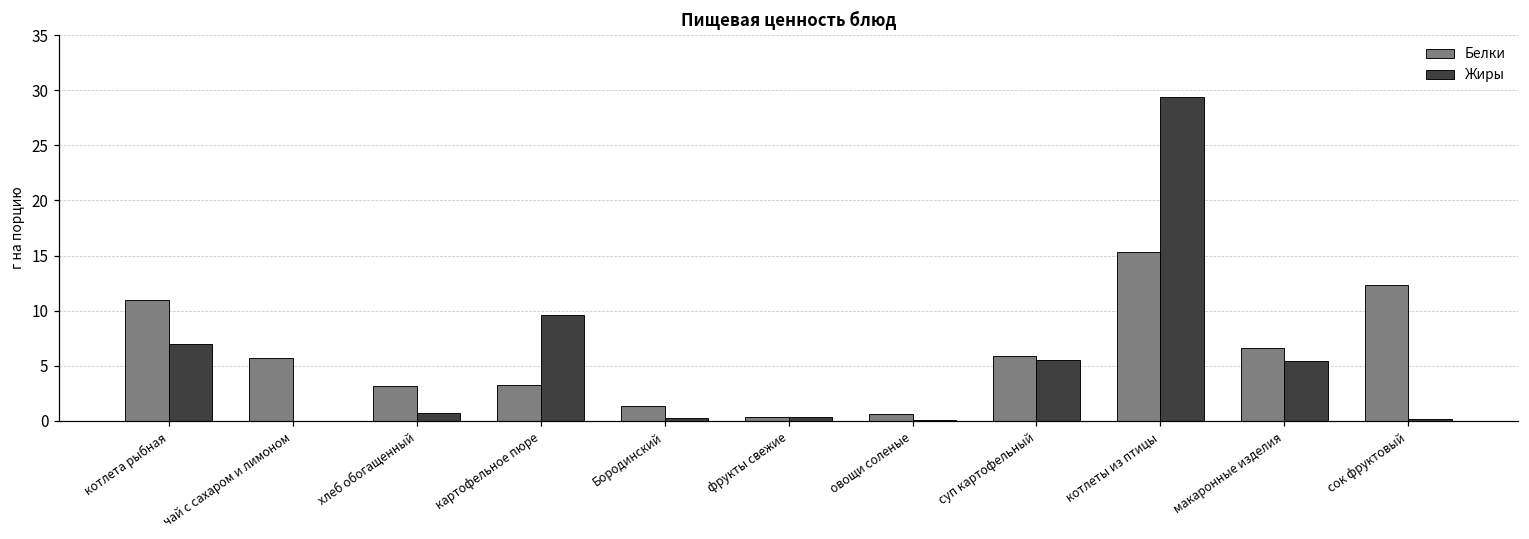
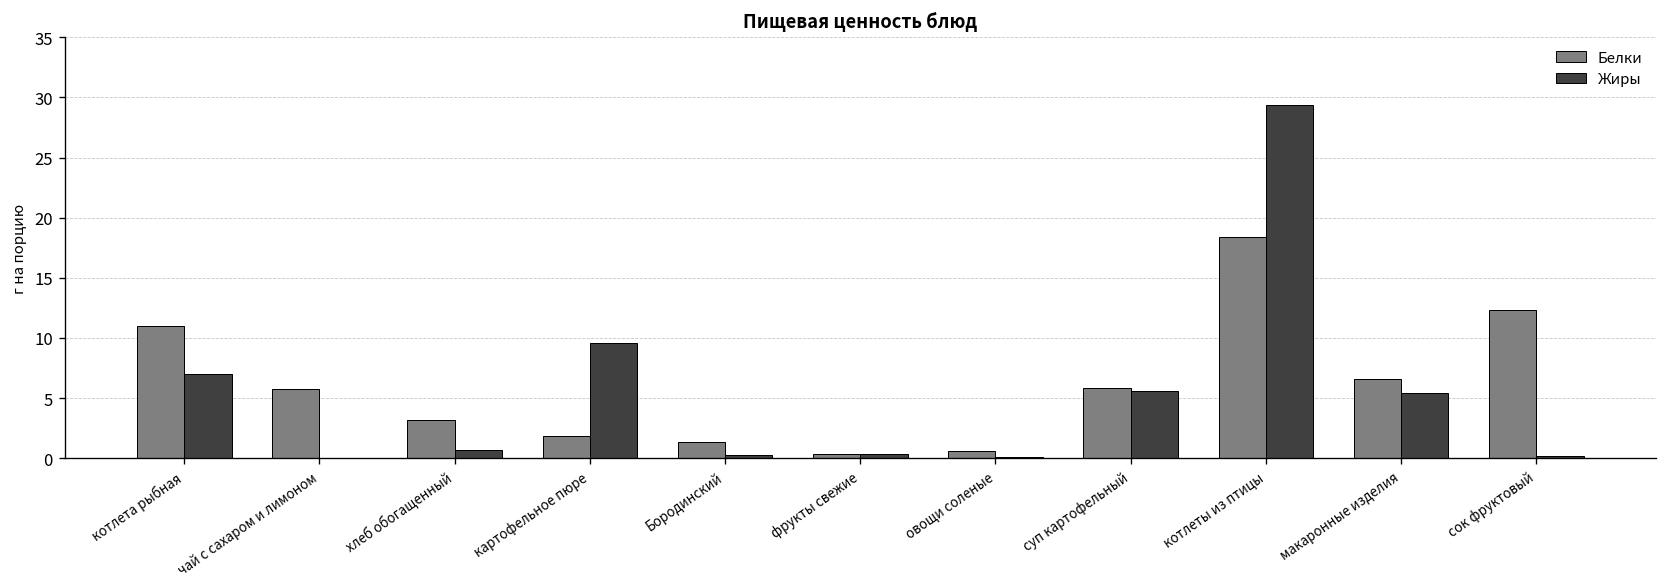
  {
    "Белки": {
      "котлета рыбная": 11.0,
      "чай с сахаром и лимоном": 5.7,
      "хлеб обогащенный": 3.2,
-     "картофельное пюре": 3.3,
+     "картофельное пюре": 1.8,
      "Бородинский": 1.4,
      "фрукты свежие": 0.4,
      "овощи соленые": 0.6,
      "суп картофельный": 5.9,
-     "котлеты из птицы": 15.3,
+     "котлеты из птицы": 18.4,
      "макаронные изделия": 6.6,
      "сок фруктовый": 12.3
    },
    "Жиры": {
      "котлета рыбная": 7.0,
      "хлеб обогащенный": 0.7,
      "картофельное пюре": 9.6,
      "Бородинский": 0.3,
      "фрукты свежие": 0.4,
      "суп картофельный": 5.6,
      "котлеты из птицы": 29.4,
      "макаронные изделия": 5.4
    }
  }
